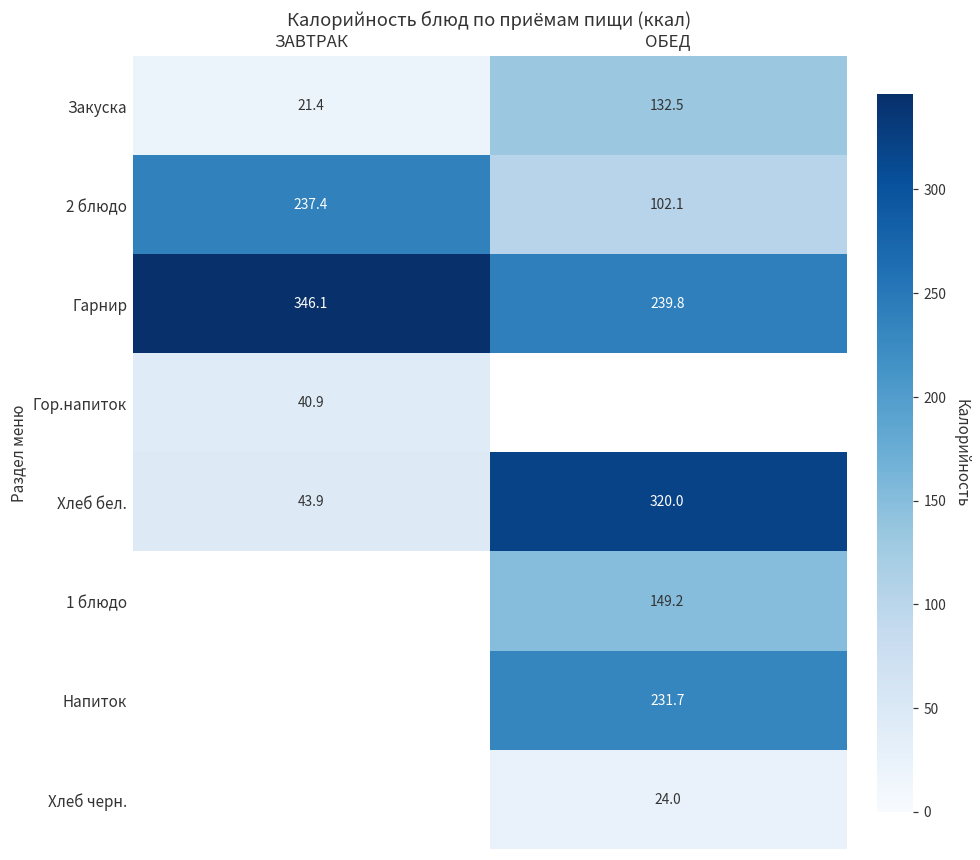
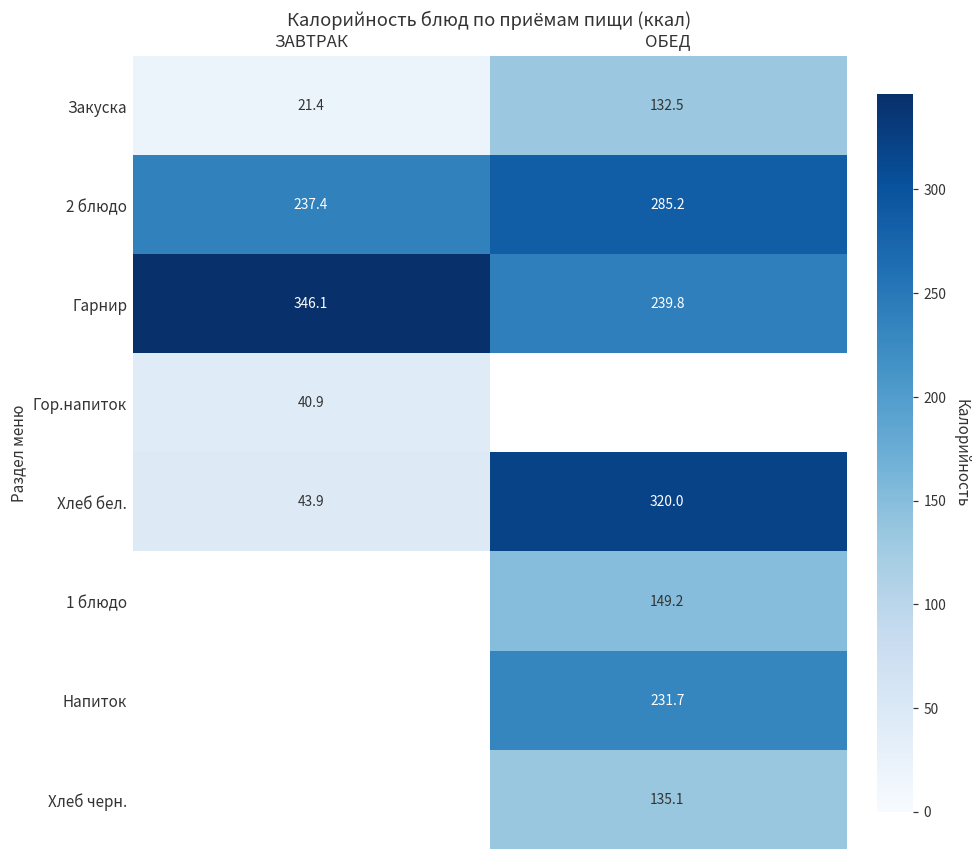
  {
    "Закуска": {
      "ЗАВТРАК": 21.4,
      "ОБЕД": 132.5
    },
    "2 блюдо": {
      "ЗАВТРАК": 237.4,
-     "ОБЕД": 102.1
+     "ОБЕД": 285.2
    },
    "Гарнир": {
      "ЗАВТРАК": 346.1,
      "ОБЕД": 239.8
    },
    "Гор.напиток": {
      "ЗАВТРАК": 40.9
    },
    "Хлеб бел.": {
      "ЗАВТРАК": 43.9,
      "ОБЕД": 320.0
    },
    "1 блюдо": {
      "ОБЕД": 149.2
    },
    "Напиток": {
      "ОБЕД": 231.7
    },
    "Хлеб черн.": {
-     "ОБЕД": 24.0
+     "ОБЕД": 135.1
    }
  }
